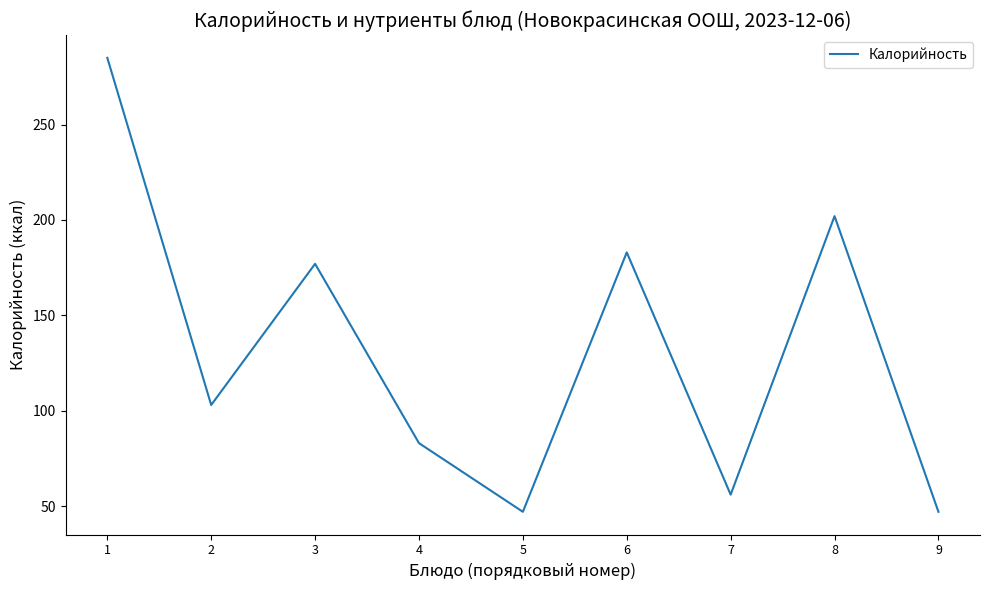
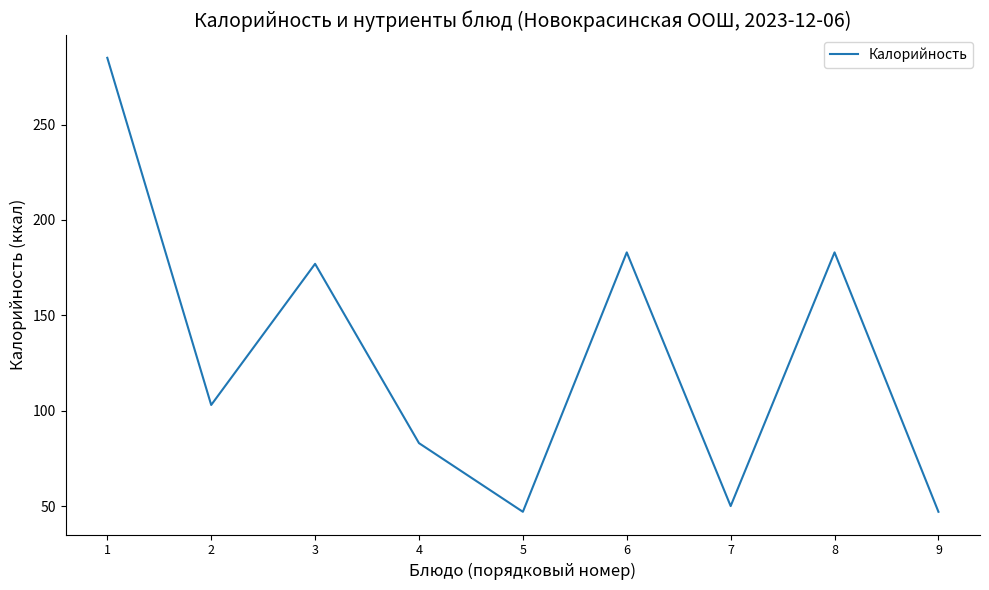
  {
    "1": 285,
    "2": 103,
    "3": 177,
    "4": 83,
    "5": 47,
    "6": 183,
-   "7": 56,
-   "8": 202,
+   "7": 50,
+   "8": 183,
    "9": 47
  }
